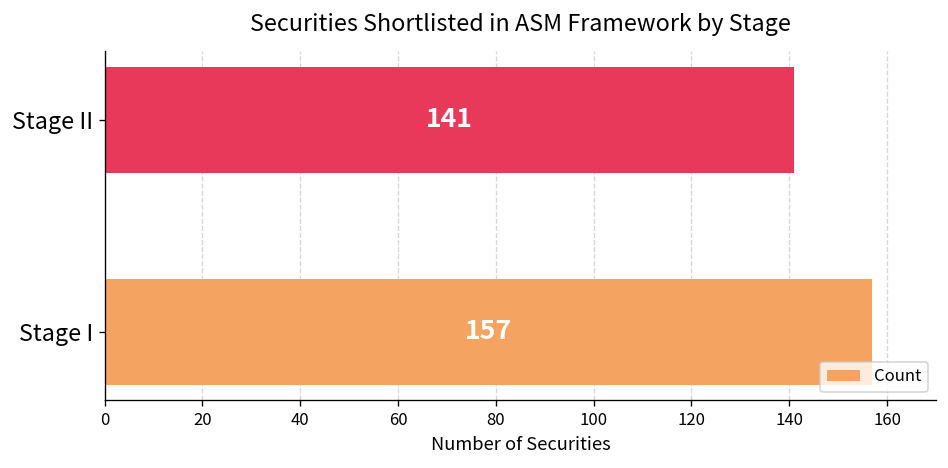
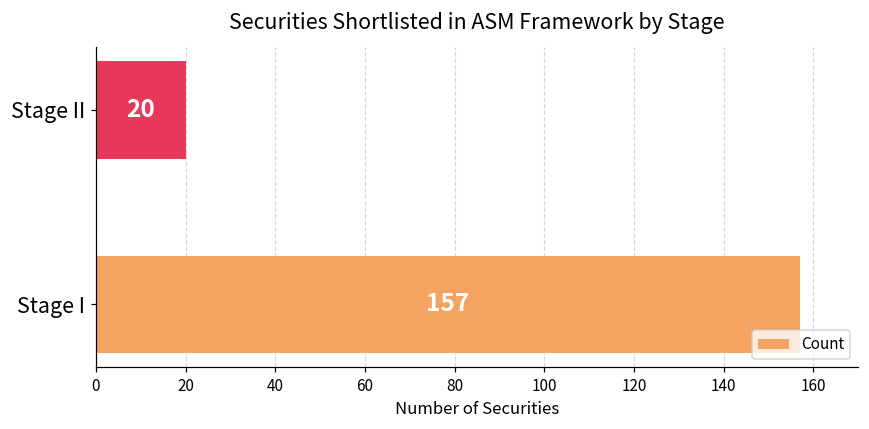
  {
-   "Stage II": 141,
+   "Stage II": 20,
    "Stage I": 157
  }
